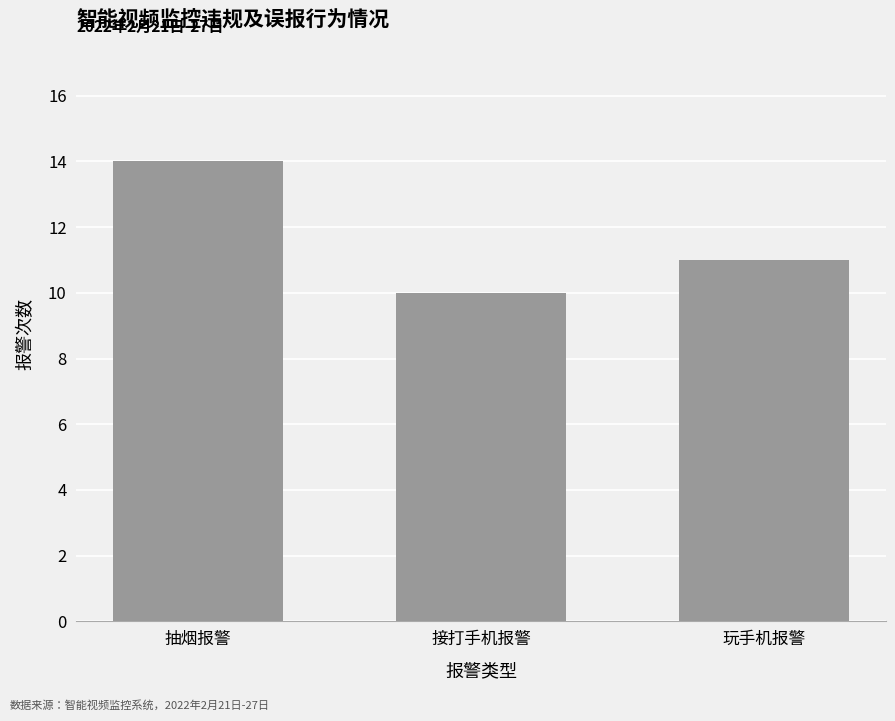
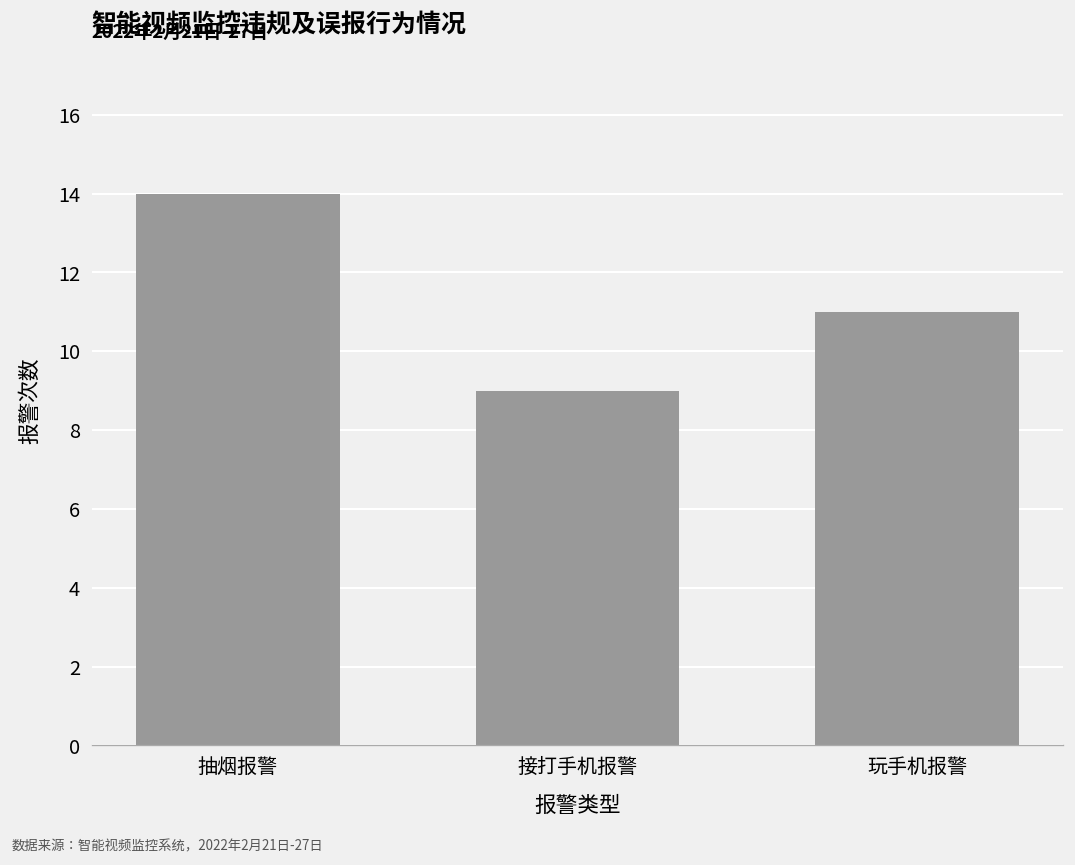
  {
    "抽烟报警": 14,
-   "接打手机报警": 10,
+   "接打手机报警": 9,
    "玩手机报警": 11
  }
